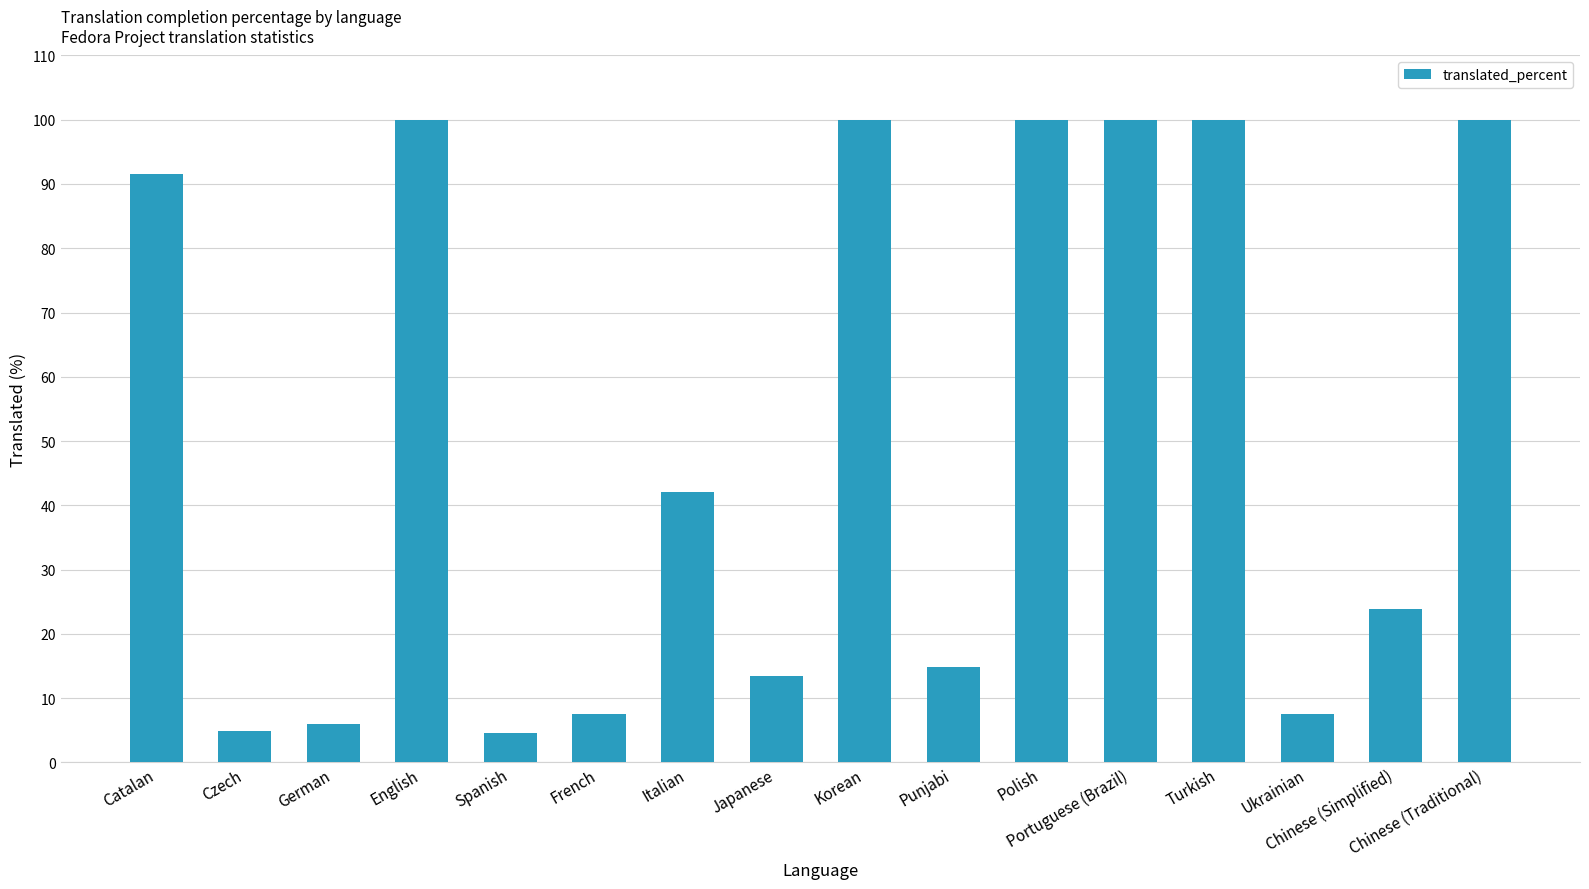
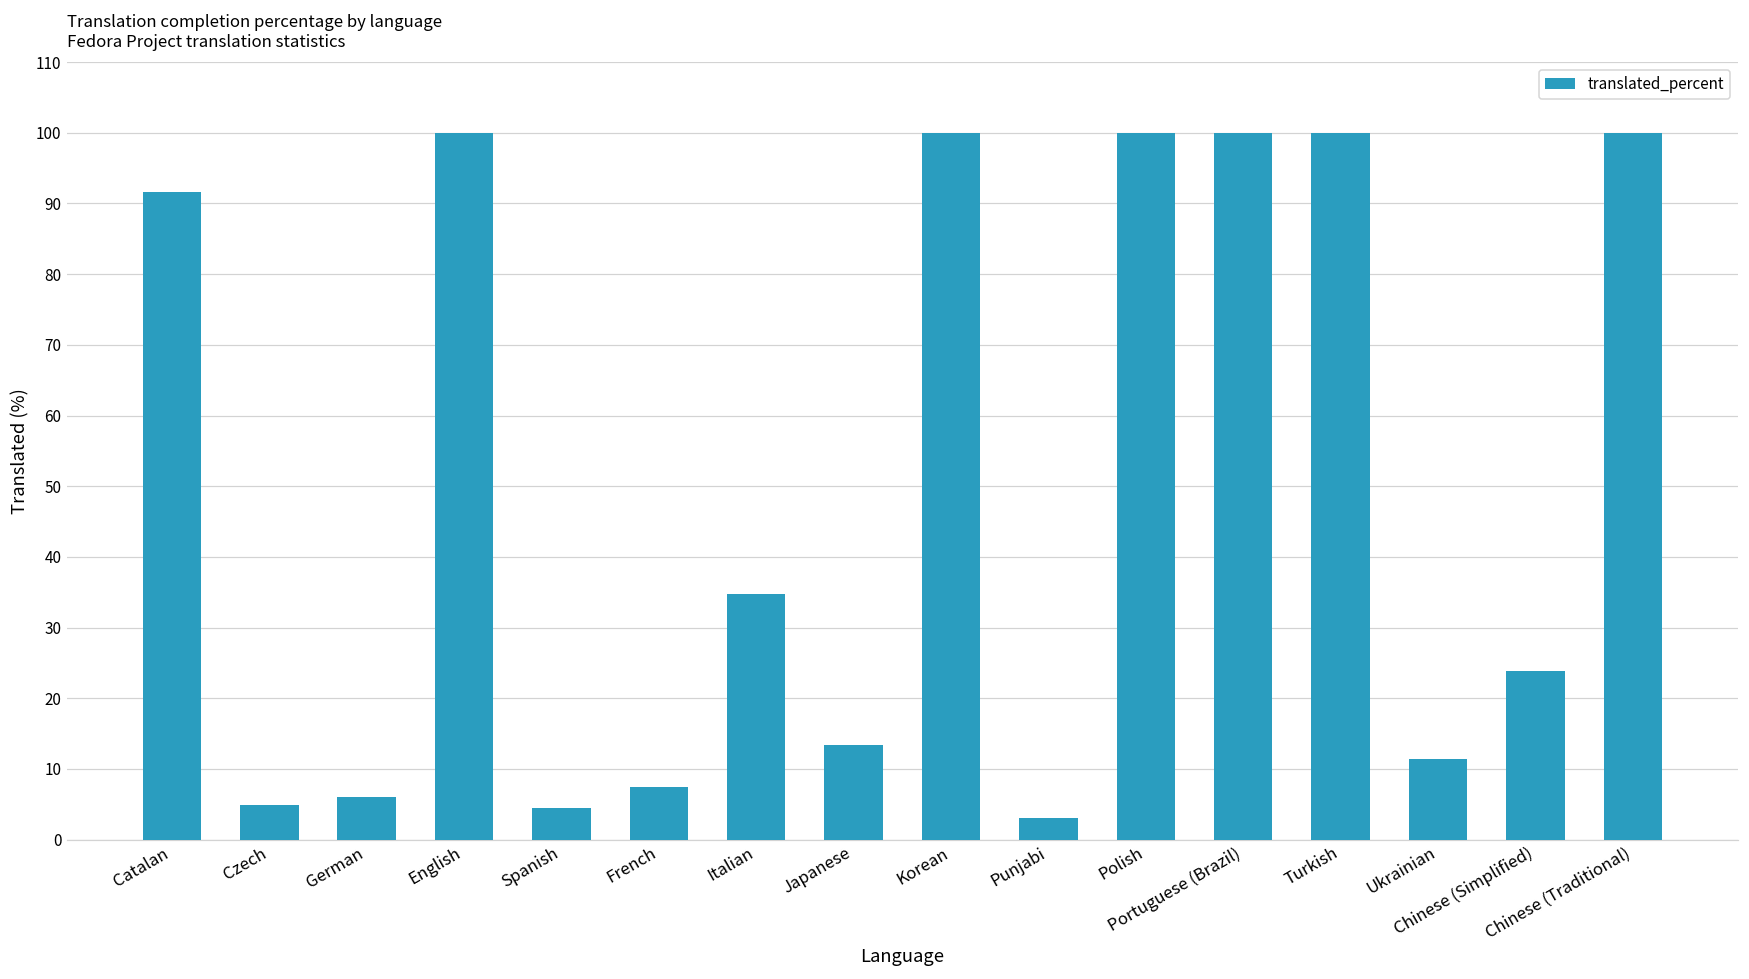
  {
    "Catalan": 92,
    "Czech": 5,
    "German": 6,
    "English": 100,
    "Spanish": 5,
    "French": 8,
-   "Italian": 42,
+   "Italian": 35,
    "Japanese": 13,
    "Korean": 100,
-   "Punjabi": 15,
+   "Punjabi": 3,
    "Polish": 100,
    "Portuguese (Brazil)": 100,
    "Turkish": 100,
-   "Ukrainian": 8,
+   "Ukrainian": 11,
    "Chinese (Simplified)": 24,
    "Chinese (Traditional)": 100
  }
